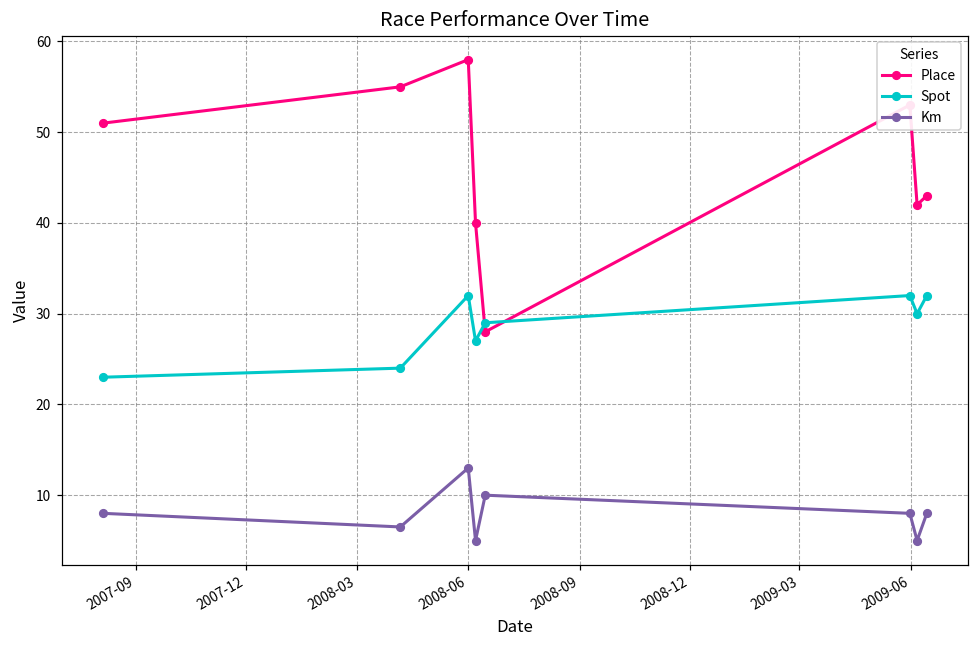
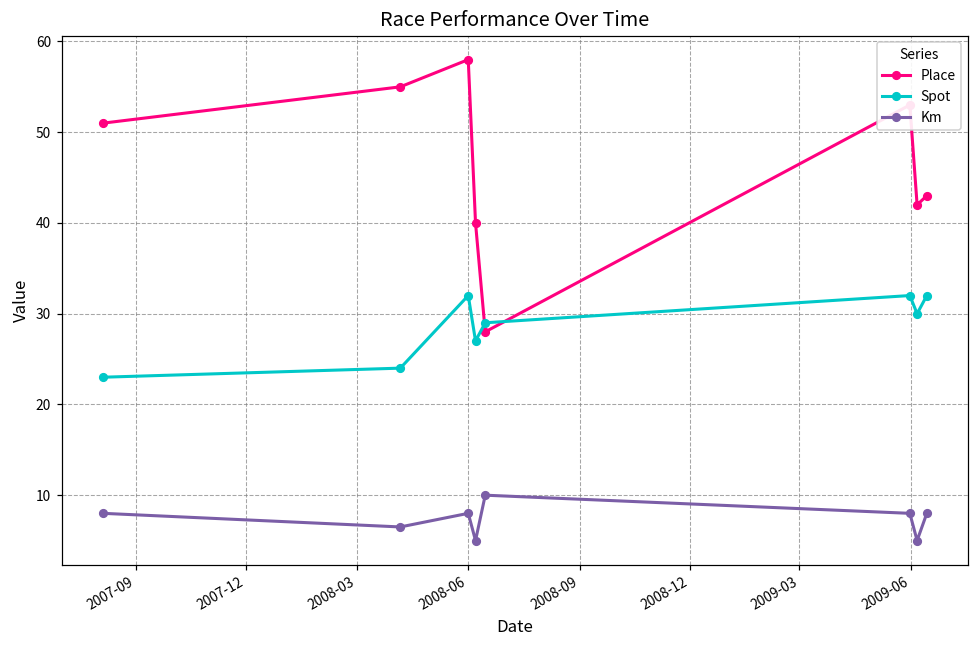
  {
    "Place": {
      "2008-06": 58
    },
    "Spot": {
      "2008-06": 32
    },
    "Km": {
-     "2008-06": 13
+     "2008-06": 8
    }
  }
